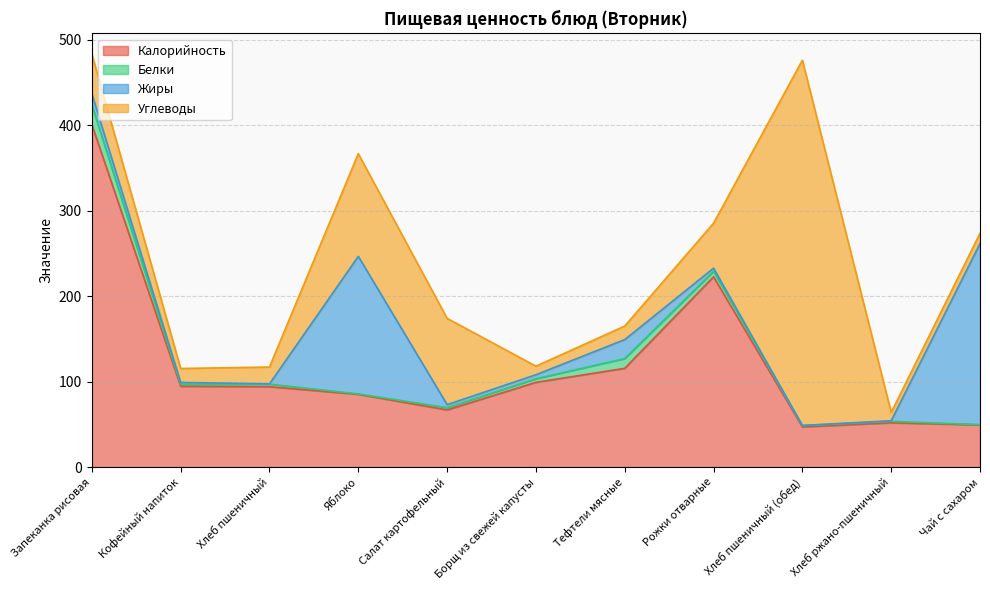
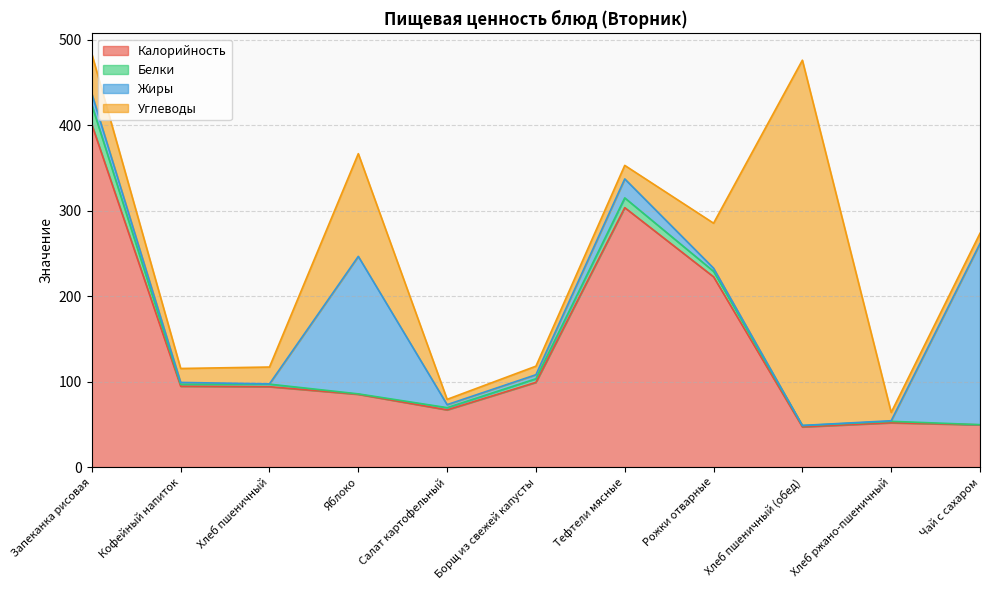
  {
    "Калорийность": {
      "Запеканка рисовая": 400,
      "Хлеб пшеничный": 90,
      "Борщ из свежей капусты": 100,
-     "Тефтели мясные": 120,
+     "Тефтели мясные": 300,
      "Рожки отварные": 220
    },
    "Белки": {
      "Запеканка рисовая": 20,
      "Борщ из свежей капусты": 0,
      "Тефтели мясные": 10,
      "Рожки отварные": 10
    },
    "Жиры": {
      "Запеканка рисовая": 10,
      "Яблоко": 160,
      "Салат картофельный": 0,
      "Борщ из свежей капусты": 0,
      "Тефтели мясные": 20,
      "Рожки отварные": 0,
      "Чай с сахаром": 210
    },
    "Углеводы": {
      "Запеканка рисовая": 50,
      "Кофейный напиток": 20,
      "Хлеб пшеничный": 20,
      "Яблоко": 120,
-     "Салат картофельный": 100,
+     "Салат картофельный": 10,
      "Борщ из свежей капусты": 10,
      "Тефтели мясные": 20,
      "Рожки отварные": 50,
      "Хлеб пшеничный (обед)": 430,
      "Хлеб ржано-пшеничный": 10,
      "Чай с сахаром": 10
    }
  }
